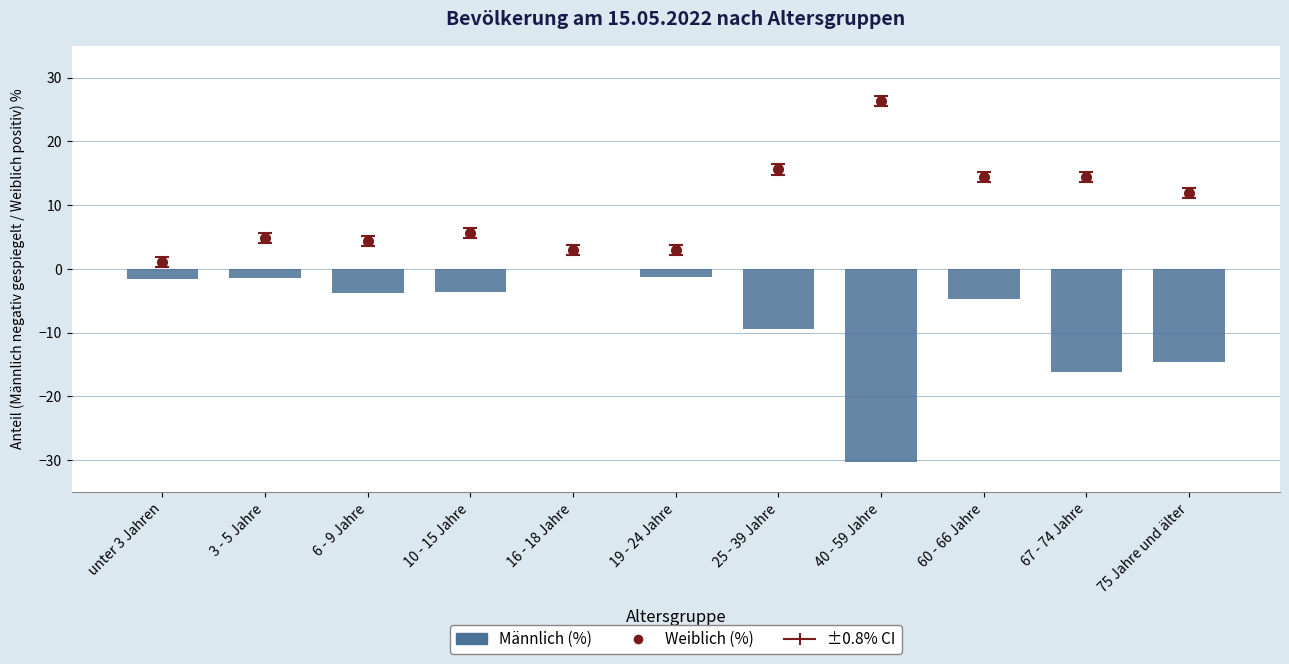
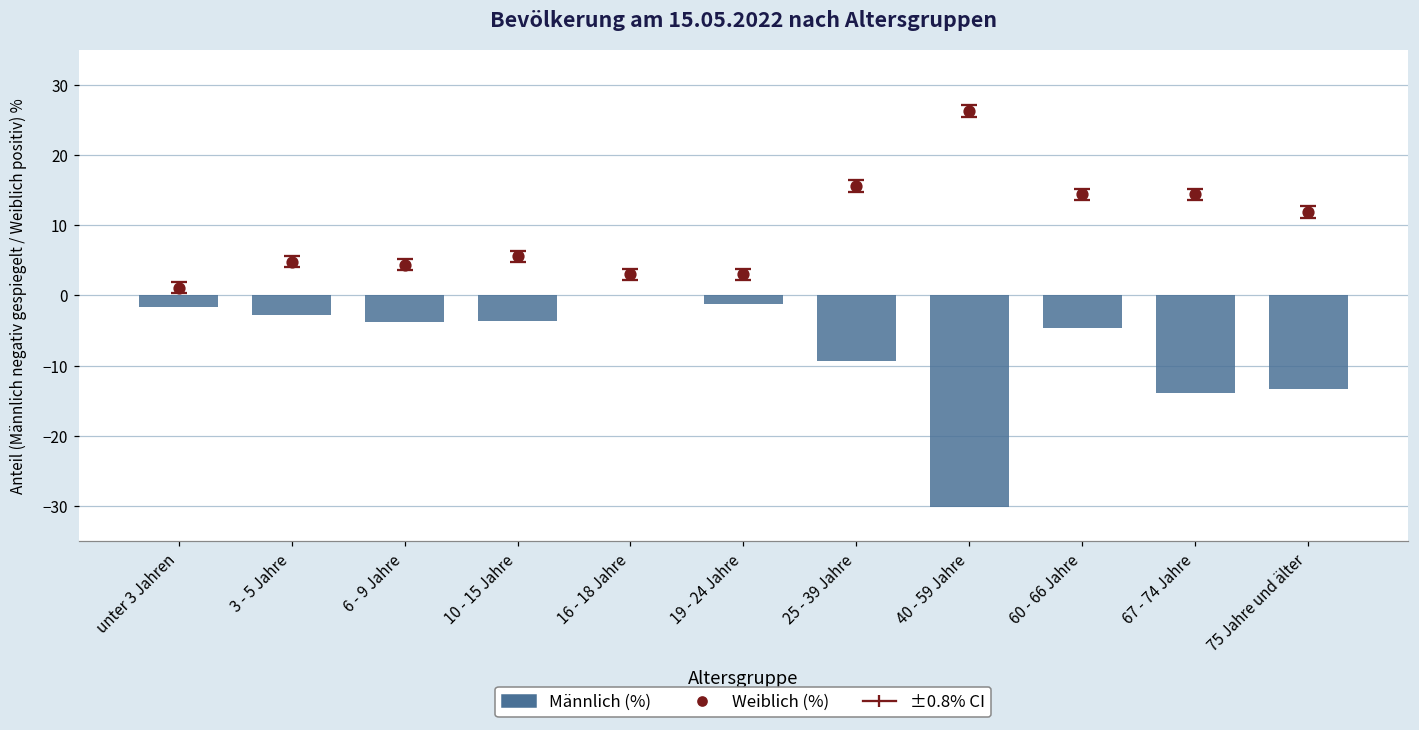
  {
    "Männlich (%)": {
      "unter 3 Jahren": -2,
-     "3 - 5 Jahre": -1,
+     "3 - 5 Jahre": -3,
      "6 - 9 Jahre": -4,
      "10 - 15 Jahre": -4,
      "16 - 18 Jahre": 0,
      "19 - 24 Jahre": -1,
      "25 - 39 Jahre": -9,
      "40 - 59 Jahre": -30,
      "60 - 66 Jahre": -5,
-     "67 - 74 Jahre": -16,
-     "75 Jahre und älter": -15
+     "67 - 74 Jahre": -14,
+     "75 Jahre und älter": -13
    }
  }
